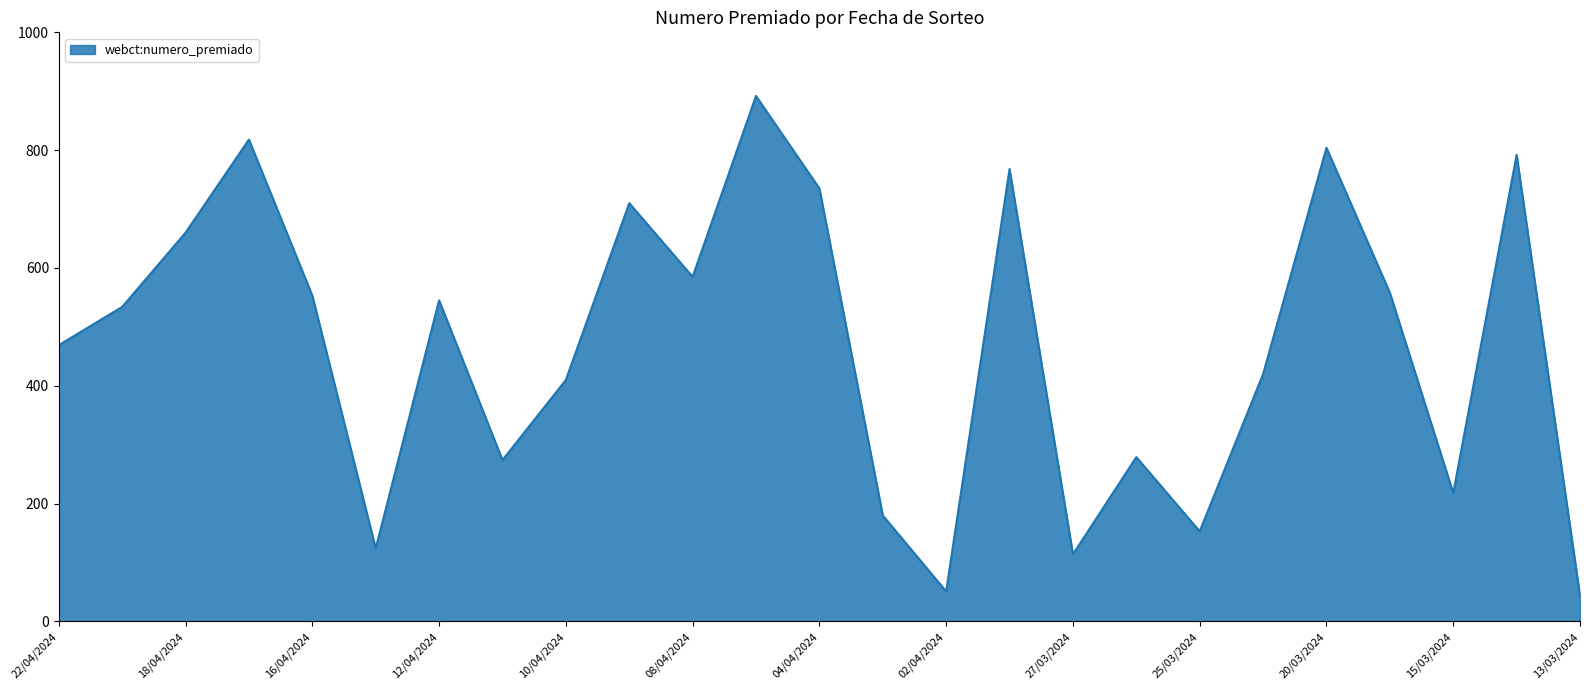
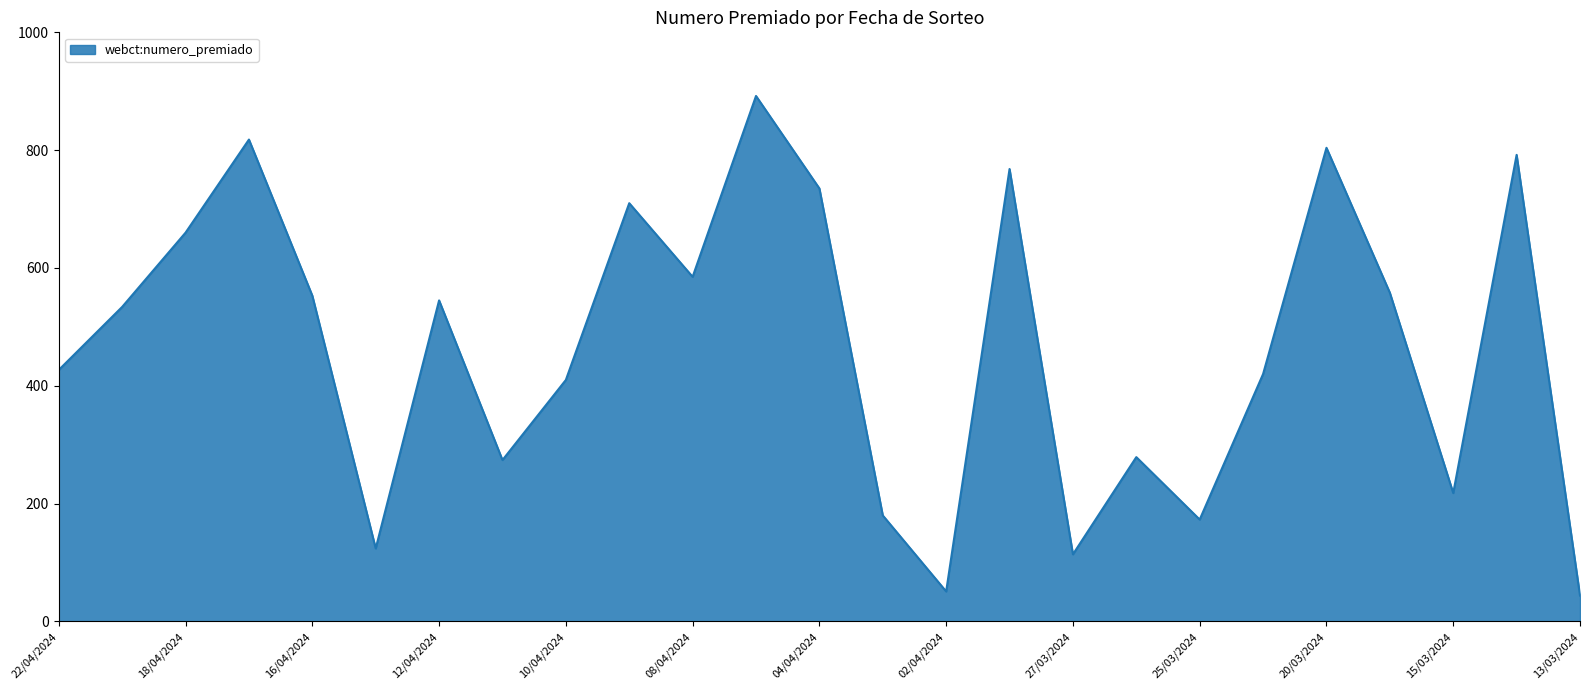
  {
-   "22/04/2024": 470,
+   "22/04/2024": 430,
    "18/04/2024": 660,
    "16/04/2024": 550,
    "12/04/2024": 550,
    "10/04/2024": 410,
    "08/04/2024": 590,
    "04/04/2024": 740,
    "02/04/2024": 50,
    "27/03/2024": 110,
-   "25/03/2024": 150,
+   "25/03/2024": 170,
    "20/03/2024": 800,
    "15/03/2024": 220,
    "13/03/2024": 40
  }
